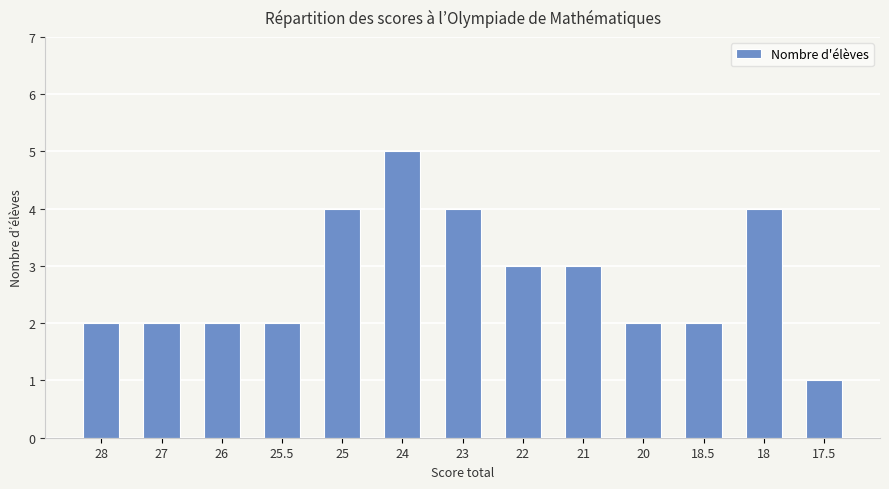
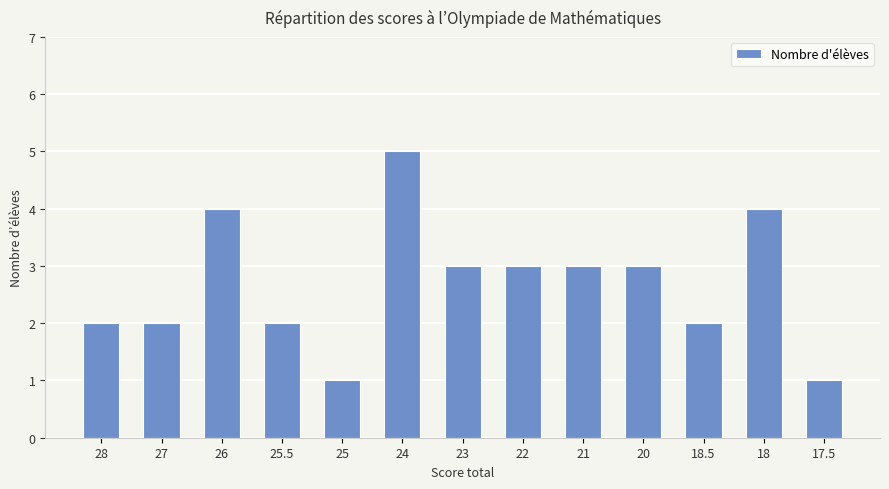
  {
    "28": 2,
    "27": 2,
-   "26": 2,
+   "26": 4,
    "25.5": 2,
-   "25": 4,
+   "25": 1,
    "24": 5,
-   "23": 4,
+   "23": 3,
    "22": 3,
    "21": 3,
-   "20": 2,
+   "20": 3,
    "18.5": 2,
    "18": 4,
    "17.5": 1
  }
